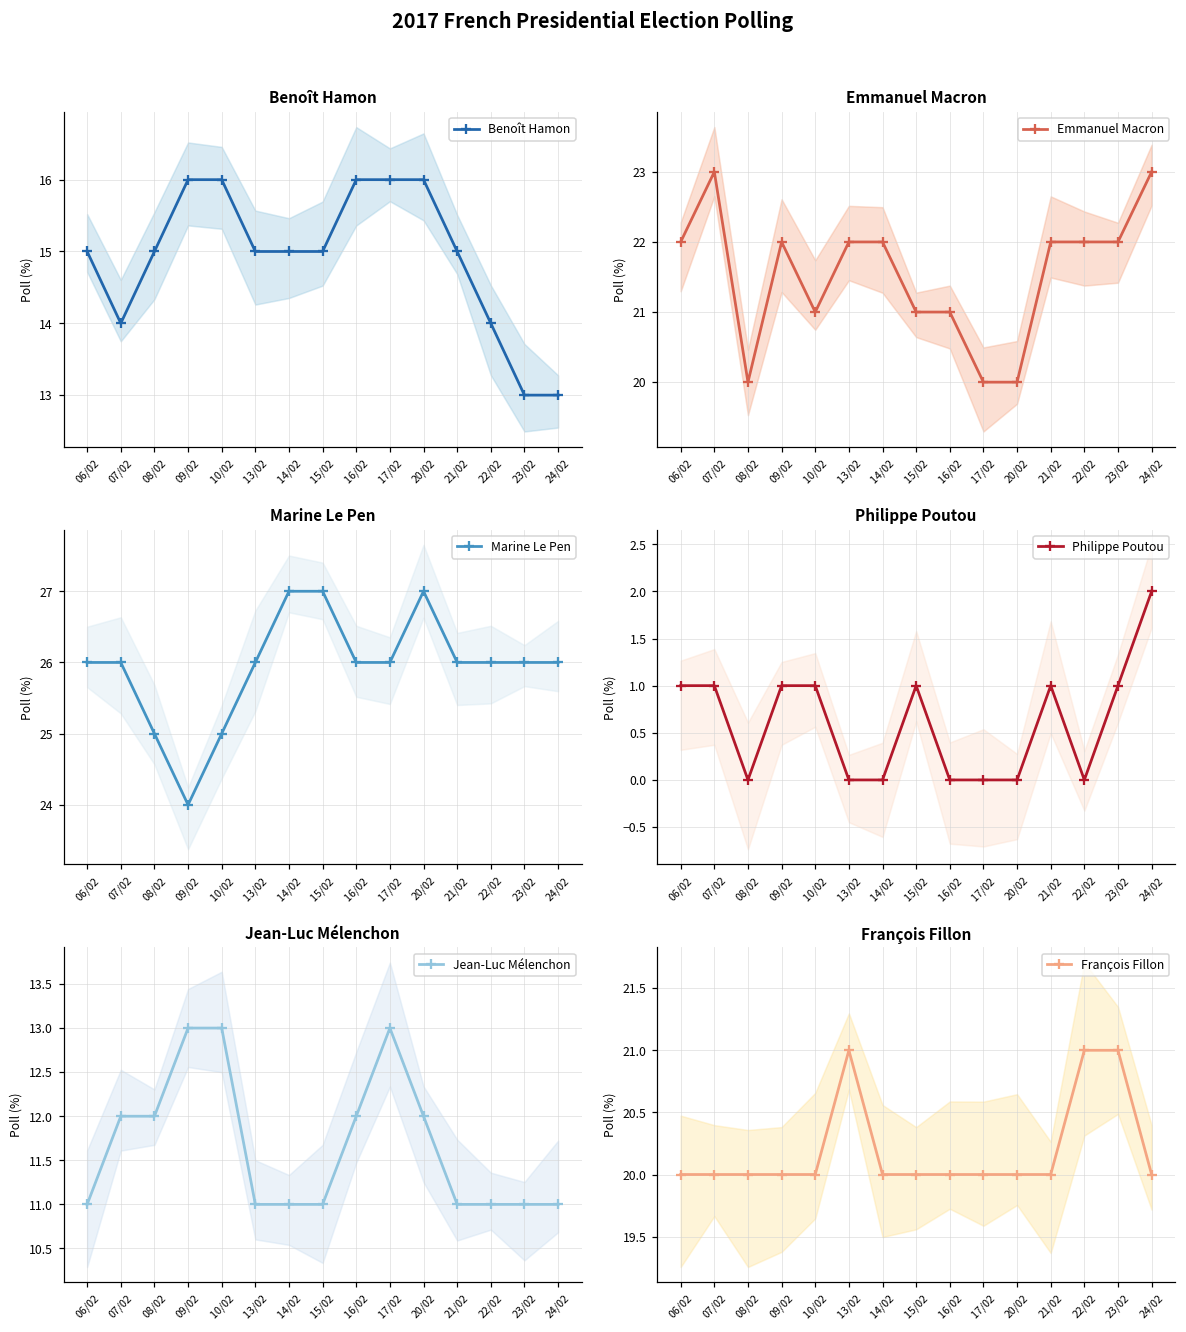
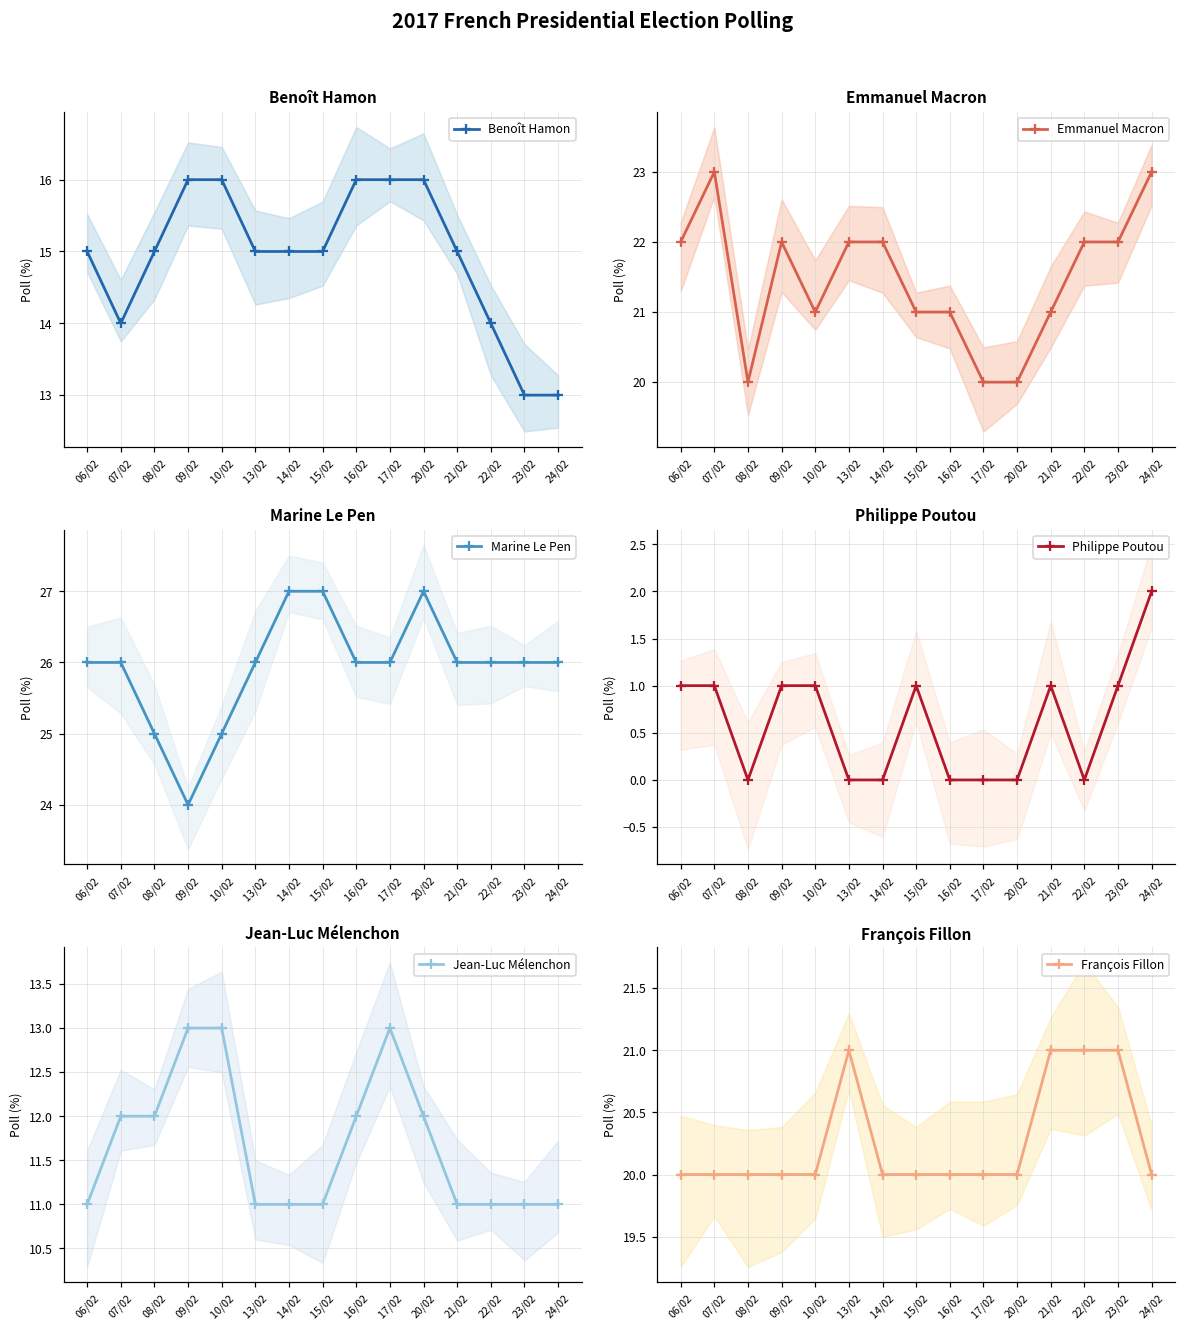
  {
    "Benoît Hamon": {
      "Benoît Hamon": {
        "06/02": 15.0,
        "07/02": 14.0,
        "08/02": 15.0,
        "09/02": 16.0,
        "10/02": 16.0,
        "13/02": 15.0,
        "14/02": 15.0,
        "15/02": 15.0,
        "16/02": 16.0,
        "17/02": 16.0,
        "20/02": 16.0,
        "21/02": 15.0,
        "22/02": 14.0,
        "23/02": 13.0,
        "24/02": 13.0
      }
    },
    "Emmanuel Macron": {
      "Emmanuel Macron": {
        "06/02": 22,
        "07/02": 23,
        "08/02": 20,
        "09/02": 22,
        "10/02": 21,
        "13/02": 22,
        "14/02": 22,
        "15/02": 21,
        "16/02": 21,
        "17/02": 20,
        "20/02": 20,
-       "21/02": 22,
+       "21/02": 21,
        "22/02": 22,
        "23/02": 22,
        "24/02": 23
      }
    },
    "Marine Le Pen": {
      "Marine Le Pen": {
        "06/02": 26.0,
        "07/02": 26.0,
        "08/02": 25.0,
        "09/02": 24.0,
        "10/02": 25.0,
        "13/02": 26.0,
        "14/02": 27.0,
        "15/02": 27.0,
        "16/02": 26.0,
        "17/02": 26.0,
        "20/02": 27.0,
        "21/02": 26.0,
        "22/02": 26.0,
        "23/02": 26.0,
        "24/02": 26.0
      }
    },
    "Philippe Poutou": {
      "Philippe Poutou": {
        "06/02": 1.0,
        "07/02": 1.0,
        "08/02": 0.0,
        "09/02": 1.0,
        "10/02": 1.0,
        "13/02": 0.0,
        "14/02": 0.0,
        "15/02": 1.0,
        "16/02": 0.0,
        "17/02": 0.0,
        "20/02": 0.0,
        "21/02": 1.0,
        "22/02": 0.0,
        "23/02": 1.0,
        "24/02": 2.0
      }
    },
    "François Fillon": {
      "François Fillon": {
        "06/02": 20,
        "07/02": 20,
        "08/02": 20,
        "09/02": 20,
        "10/02": 20,
        "13/02": 21,
        "14/02": 20,
        "15/02": 20,
        "16/02": 20,
        "17/02": 20,
        "20/02": 20,
-       "21/02": 20,
+       "21/02": 21,
        "22/02": 21,
        "23/02": 21,
        "24/02": 20
      }
    }
  }
